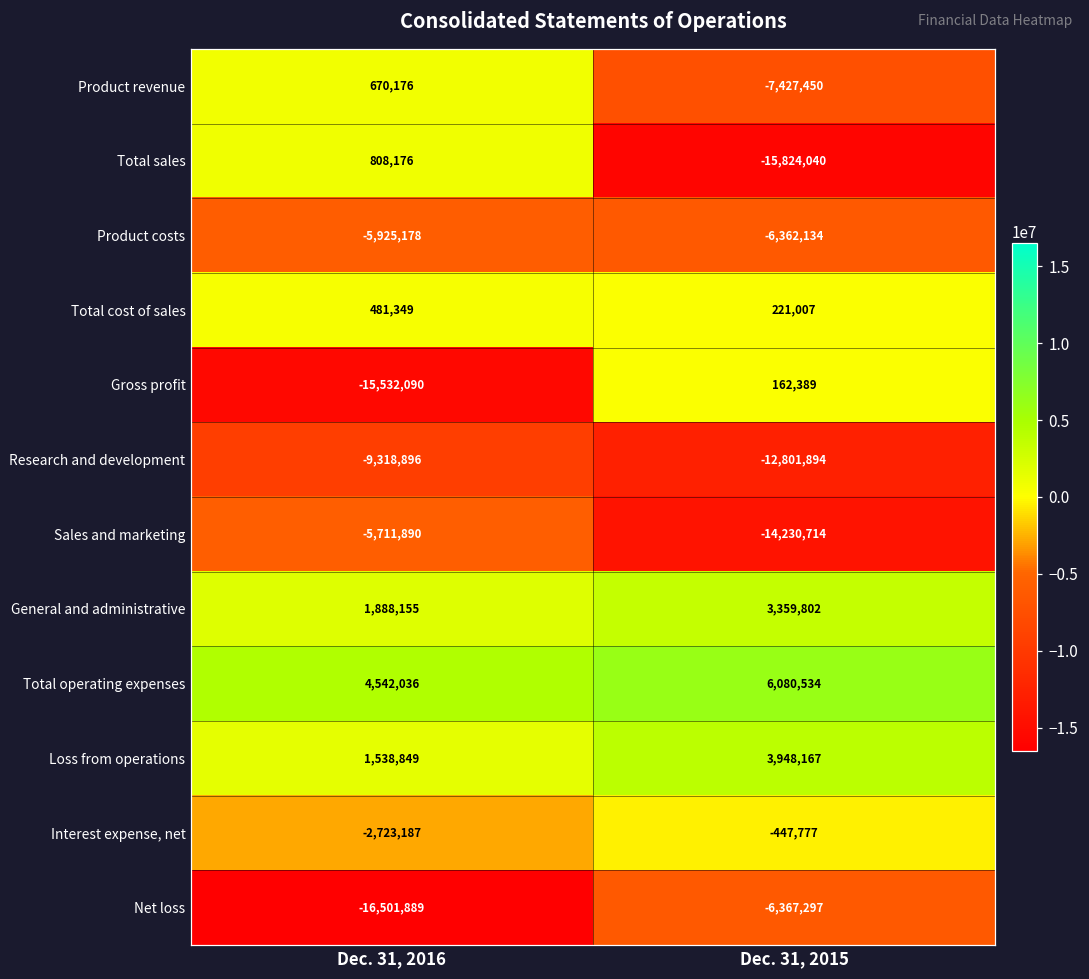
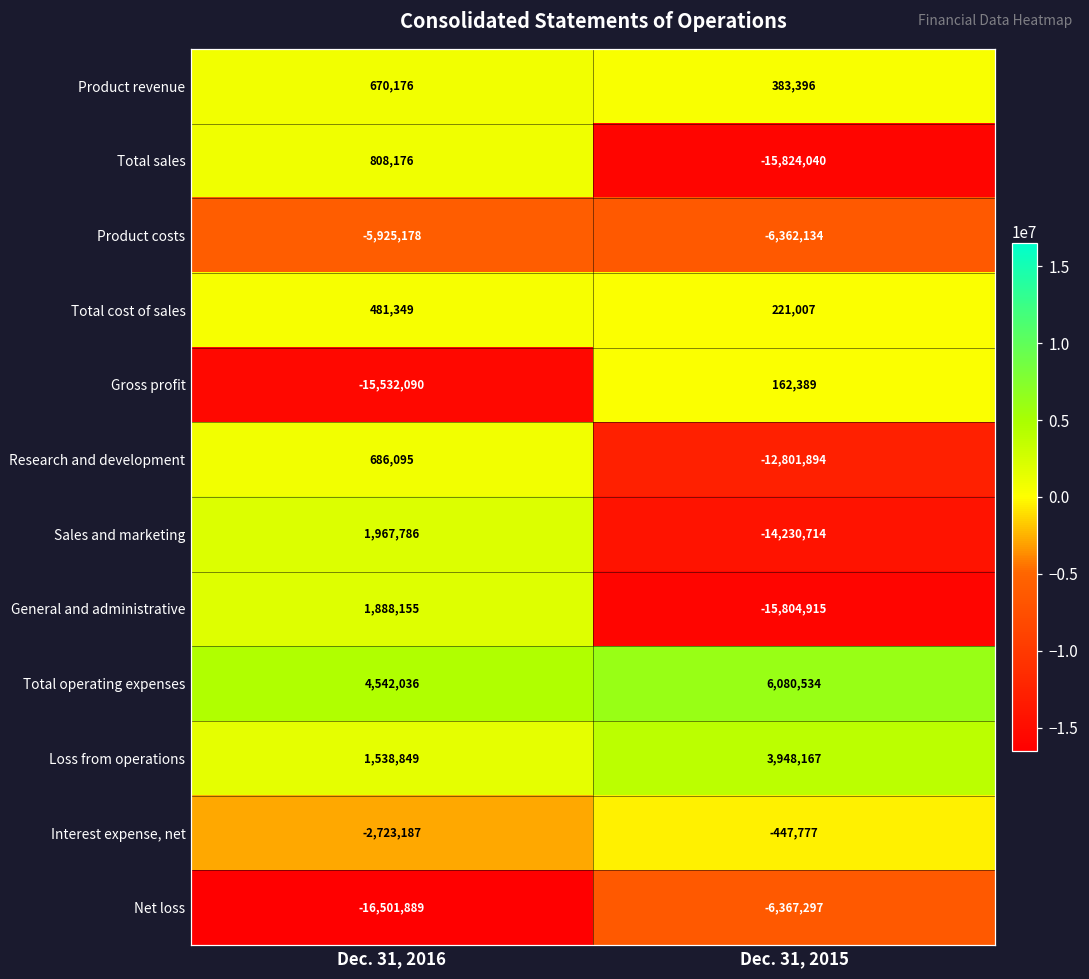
  {
    "Product revenue": {
      "Dec. 31, 2016": "670,176",
-     "Dec. 31, 2015": "-7,427,450"
+     "Dec. 31, 2015": "383,396"
    },
    "Total sales": {
      "Dec. 31, 2016": "808,176",
      "Dec. 31, 2015": "-15,824,040"
    },
    "Product costs": {
      "Dec. 31, 2016": "-5,925,178",
      "Dec. 31, 2015": "-6,362,134"
    },
    "Total cost of sales": {
      "Dec. 31, 2016": "481,349",
      "Dec. 31, 2015": "221,007"
    },
    "Gross profit": {
      "Dec. 31, 2016": "-15,532,090",
      "Dec. 31, 2015": "162,389"
    },
    "Research and development": {
-     "Dec. 31, 2016": "-9,318,896",
+     "Dec. 31, 2016": "686,095",
      "Dec. 31, 2015": "-12,801,894"
    },
    "Sales and marketing": {
-     "Dec. 31, 2016": "-5,711,890",
+     "Dec. 31, 2016": "1,967,786",
      "Dec. 31, 2015": "-14,230,714"
    },
    "General and administrative": {
      "Dec. 31, 2016": "1,888,155",
-     "Dec. 31, 2015": "3,359,802"
+     "Dec. 31, 2015": "-15,804,915"
    },
    "Total operating expenses": {
      "Dec. 31, 2016": "4,542,036",
      "Dec. 31, 2015": "6,080,534"
    },
    "Loss from operations": {
      "Dec. 31, 2016": "1,538,849",
      "Dec. 31, 2015": "3,948,167"
    },
    "Interest expense, net": {
      "Dec. 31, 2016": "-2,723,187",
      "Dec. 31, 2015": "-447,777"
    },
    "Net loss": {
      "Dec. 31, 2016": "-16,501,889",
      "Dec. 31, 2015": "-6,367,297"
    }
  }
